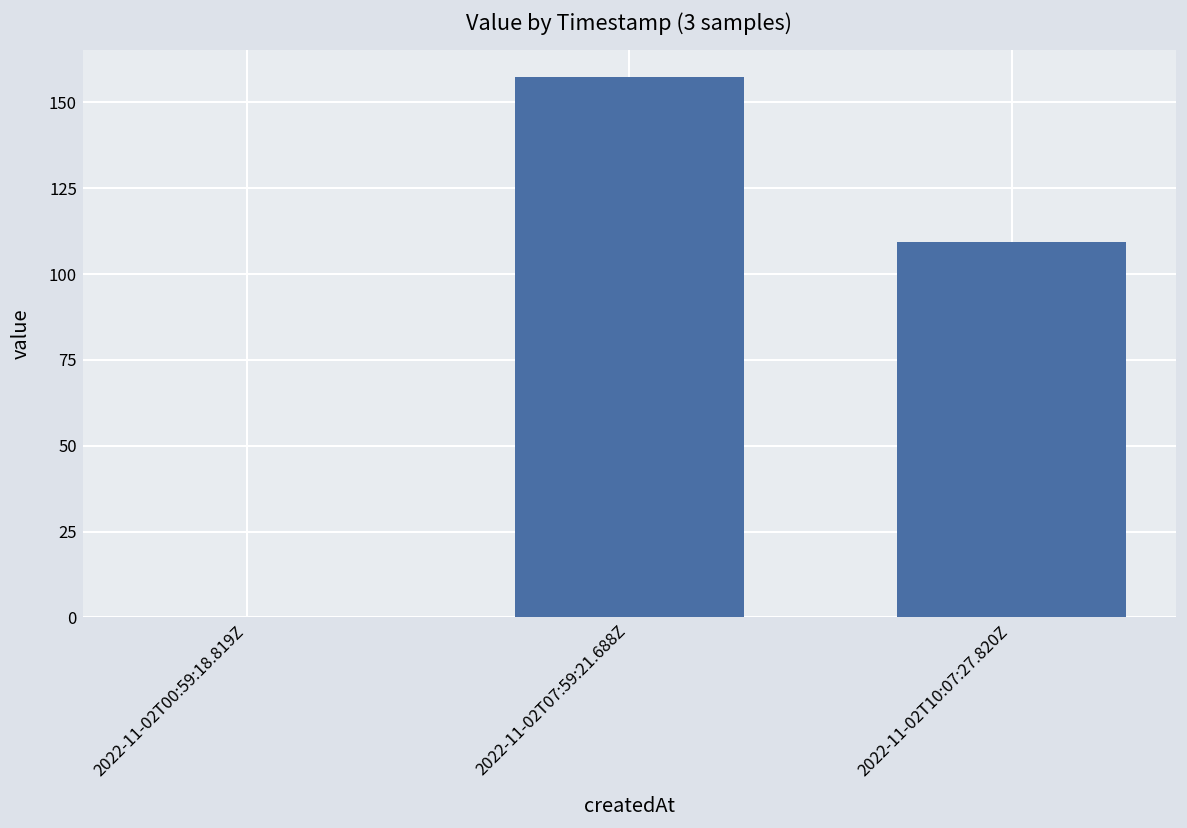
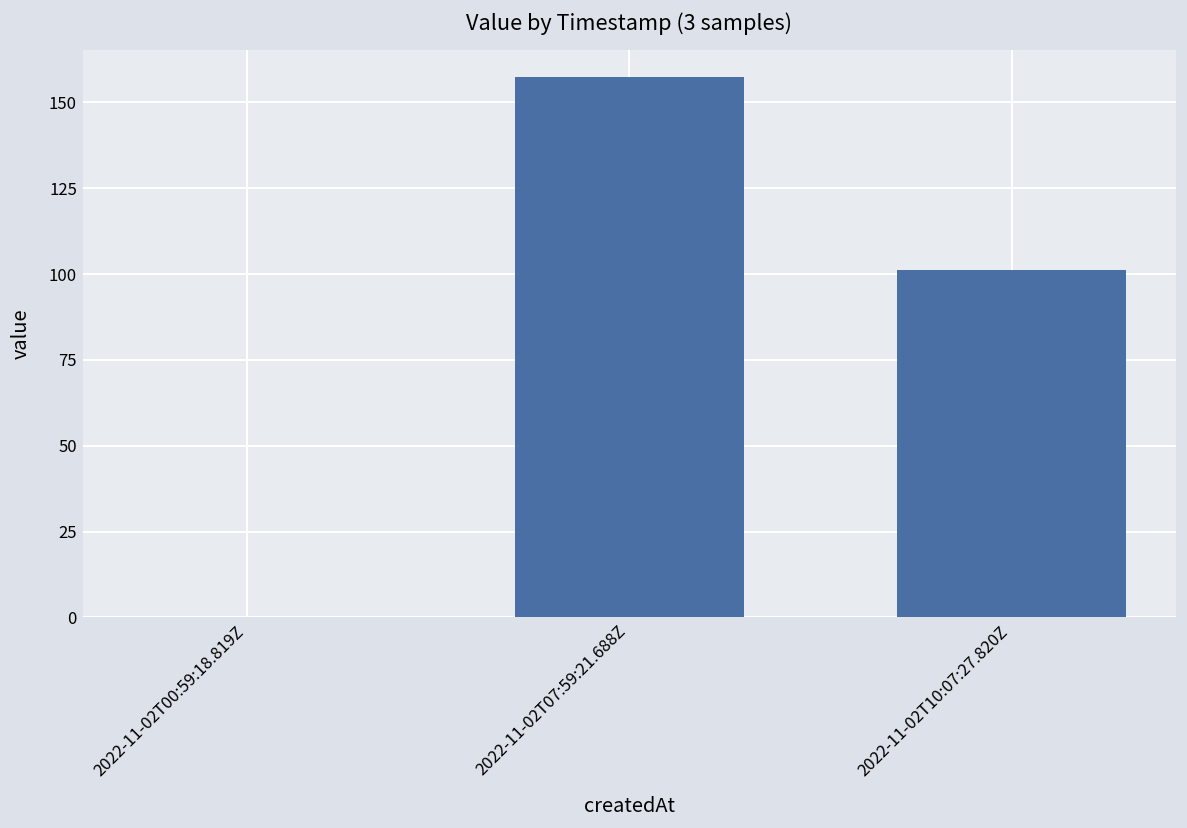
  {
    "2022-11-02T00:59:18.819Z": 0,
    "2022-11-02T07:59:21.688Z": 158,
-   "2022-11-02T10:07:27.820Z": 109
+   "2022-11-02T10:07:27.820Z": 101
  }
